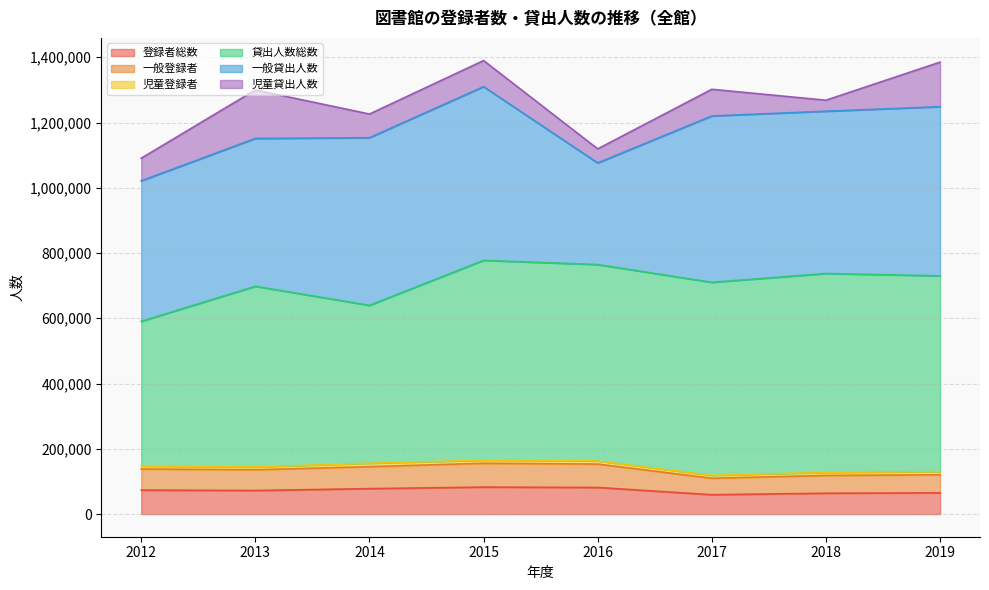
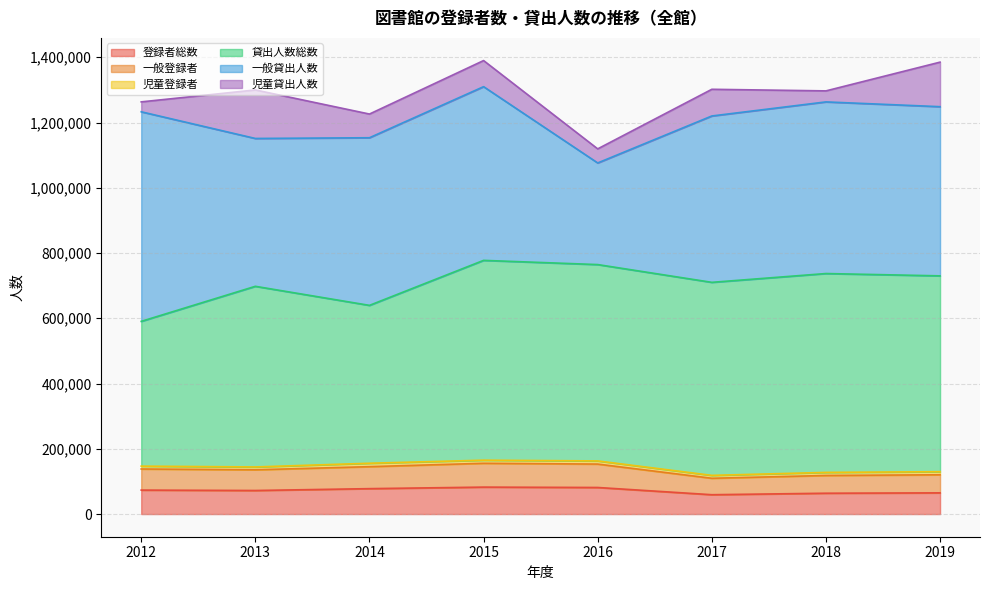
  {
    "児童登録者": {
      "2012": "10,000",
      "2013": "10,000",
      "2014": "10,000",
      "2015": "10,000",
      "2016": "10,000",
      "2017": "10,000",
      "2018": "10,000",
      "2019": "10,000"
    },
    "貸出人数総数": {
      "2012": "440,000",
      "2013": "550,000",
      "2014": "480,000",
      "2015": "610,000",
      "2016": "600,000",
      "2017": "590,000",
      "2018": "610,000",
      "2019": "600,000"
    },
    "一般貸出人数": {
-     "2012": "430,000",
+     "2012": "640,000",
      "2013": "450,000",
      "2014": "510,000",
      "2015": "530,000",
      "2016": "310,000",
      "2017": "510,000",
-     "2018": "500,000",
+     "2018": "530,000",
      "2019": "520,000"
    },
    "児童貸出人数": {
-     "2012": "70,000",
+     "2012": "30,000",
      "2014": "70,000",
      "2015": "80,000",
      "2016": "40,000",
      "2017": "80,000",
      "2018": "30,000",
      "2019": "140,000"
    }
  }
